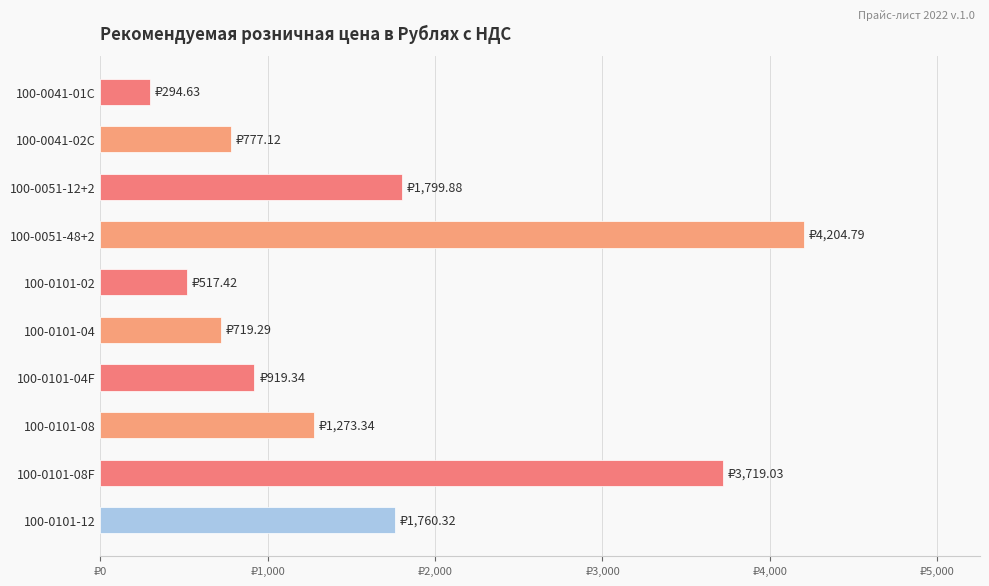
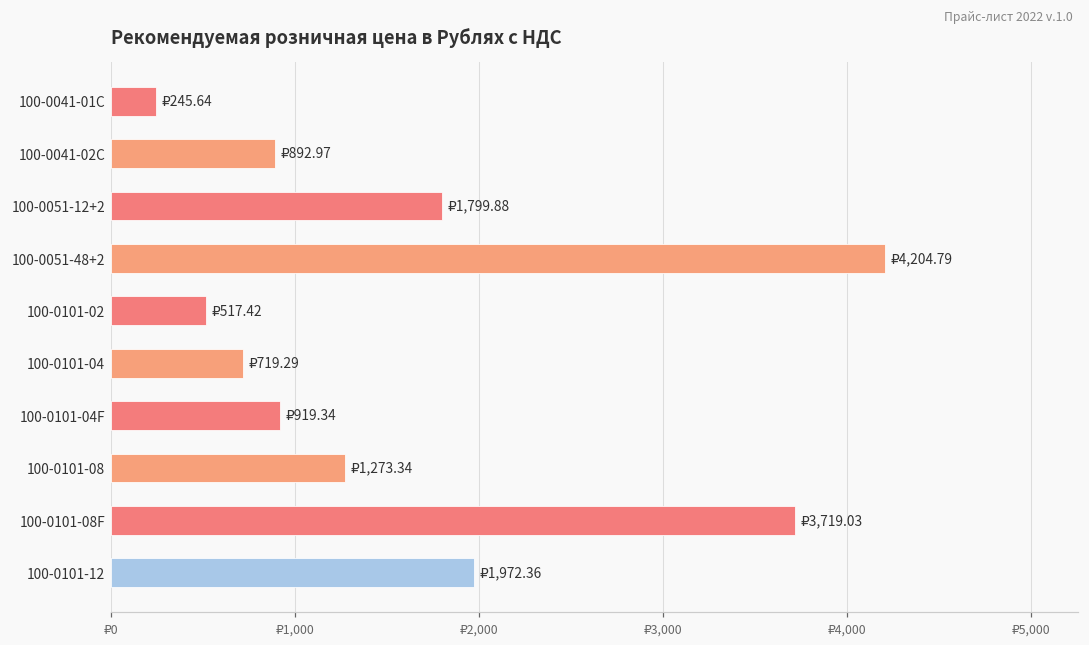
  {
-   "100-0041-01C": "294.63",
-   "100-0041-02C": "777.12",
+   "100-0041-01C": "245.64",
+   "100-0041-02C": "892.97",
    "100-0051-12+2": "1,799.88",
    "100-0051-48+2": "4,204.79",
    "100-0101-02": "517.42",
    "100-0101-04": "719.29",
    "100-0101-04F": "919.34",
    "100-0101-08": "1,273.34",
    "100-0101-08F": "3,719.03",
-   "100-0101-12": "1,760.32"
+   "100-0101-12": "1,972.36"
  }
